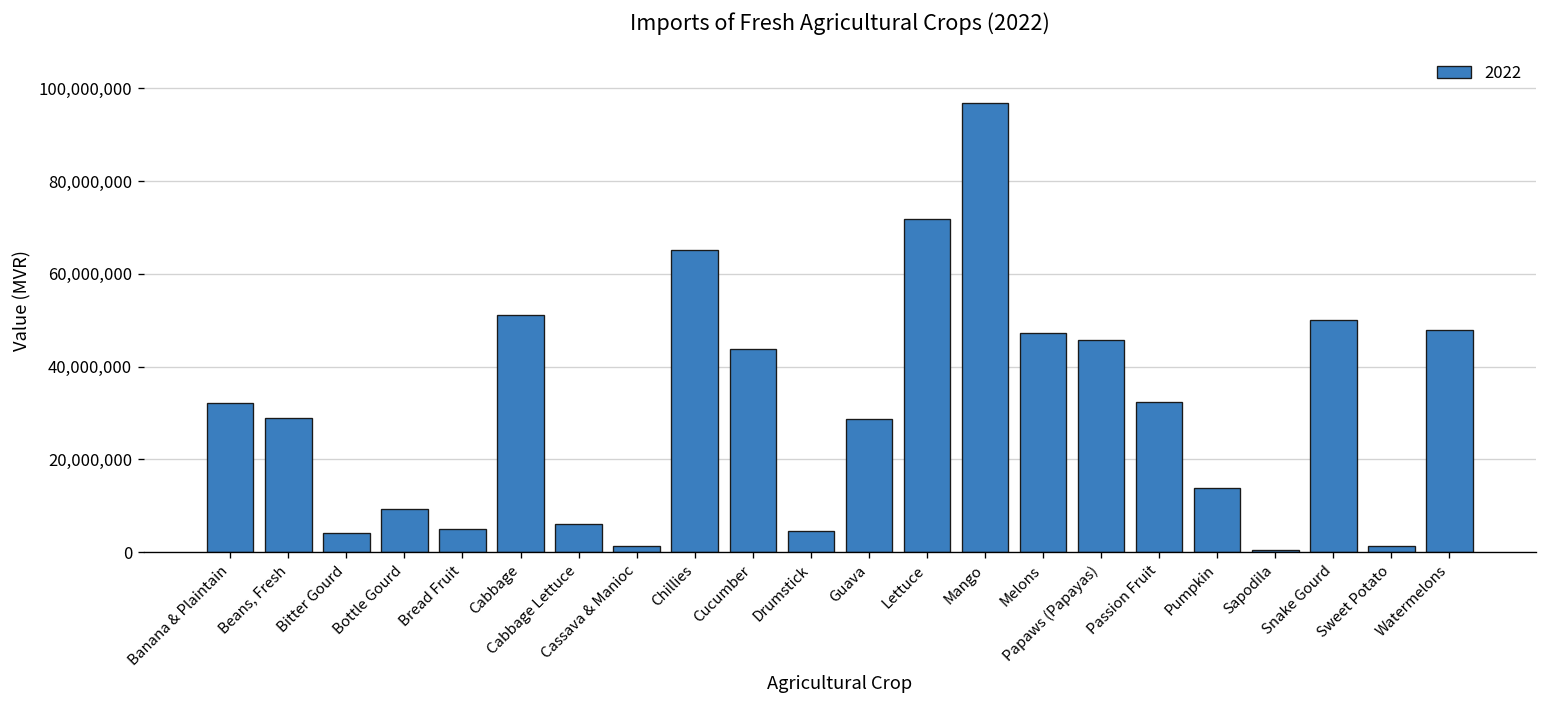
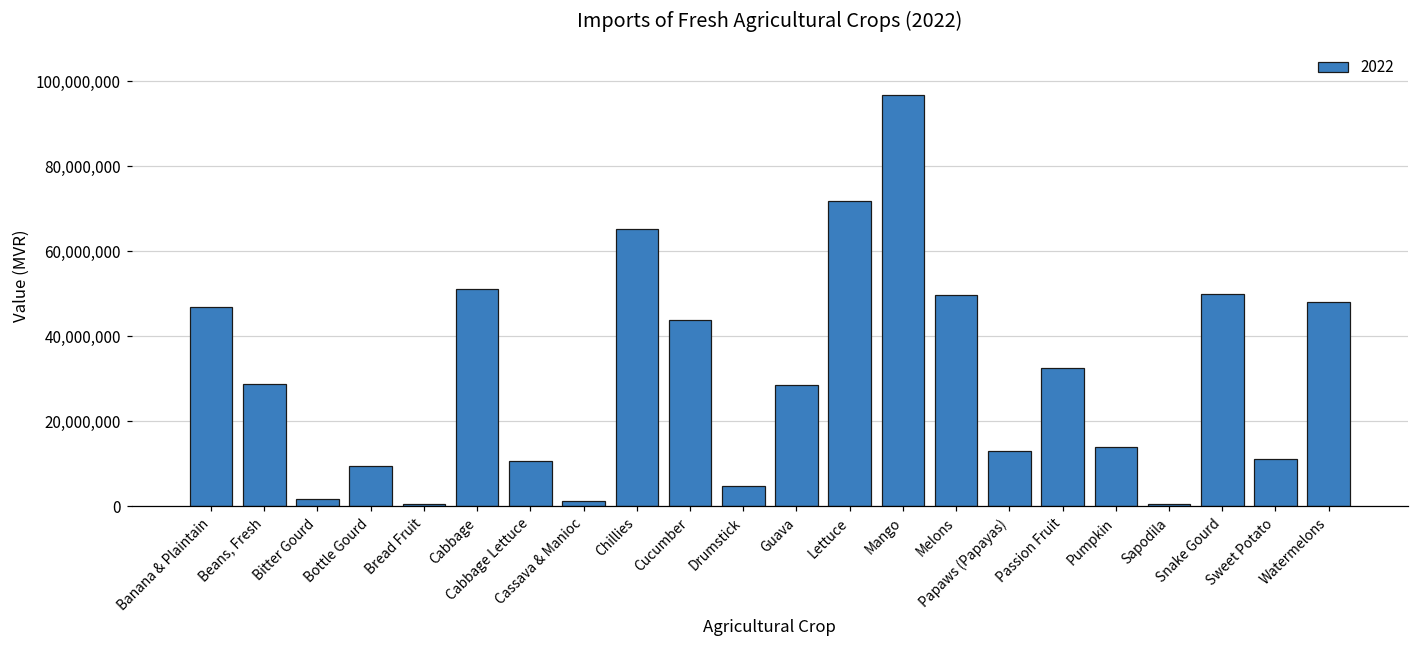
  {
-   "Banana & Plaintain": "32,000,000",
+   "Banana & Plaintain": "47,000,000",
    "Beans, Fresh": "29,000,000",
-   "Bitter Gourd": "4,000,000",
+   "Bitter Gourd": "2,000,000",
    "Bottle Gourd": "9,000,000",
-   "Bread Fruit": "5,000,000",
+   "Bread Fruit": "0",
    "Cabbage": "51,000,000",
-   "Cabbage Lettuce": "6,000,000",
+   "Cabbage Lettuce": "11,000,000",
    "Cassava & Manioc": "1,000,000",
    "Chillies": "65,000,000",
    "Cucumber": "44,000,000",
    "Drumstick": "5,000,000",
    "Guava": "29,000,000",
    "Lettuce": "72,000,000",
    "Mango": "97,000,000",
-   "Melons": "47,000,000",
-   "Papaws (Papayas)": "46,000,000",
+   "Melons": "50,000,000",
+   "Papaws (Papayas)": "13,000,000",
    "Passion Fruit": "32,000,000",
    "Pumpkin": "14,000,000",
    "Snake Gourd": "50,000,000",
-   "Sweet Potato": "1,000,000",
+   "Sweet Potato": "11,000,000",
    "Watermelons": "48,000,000"
  }
